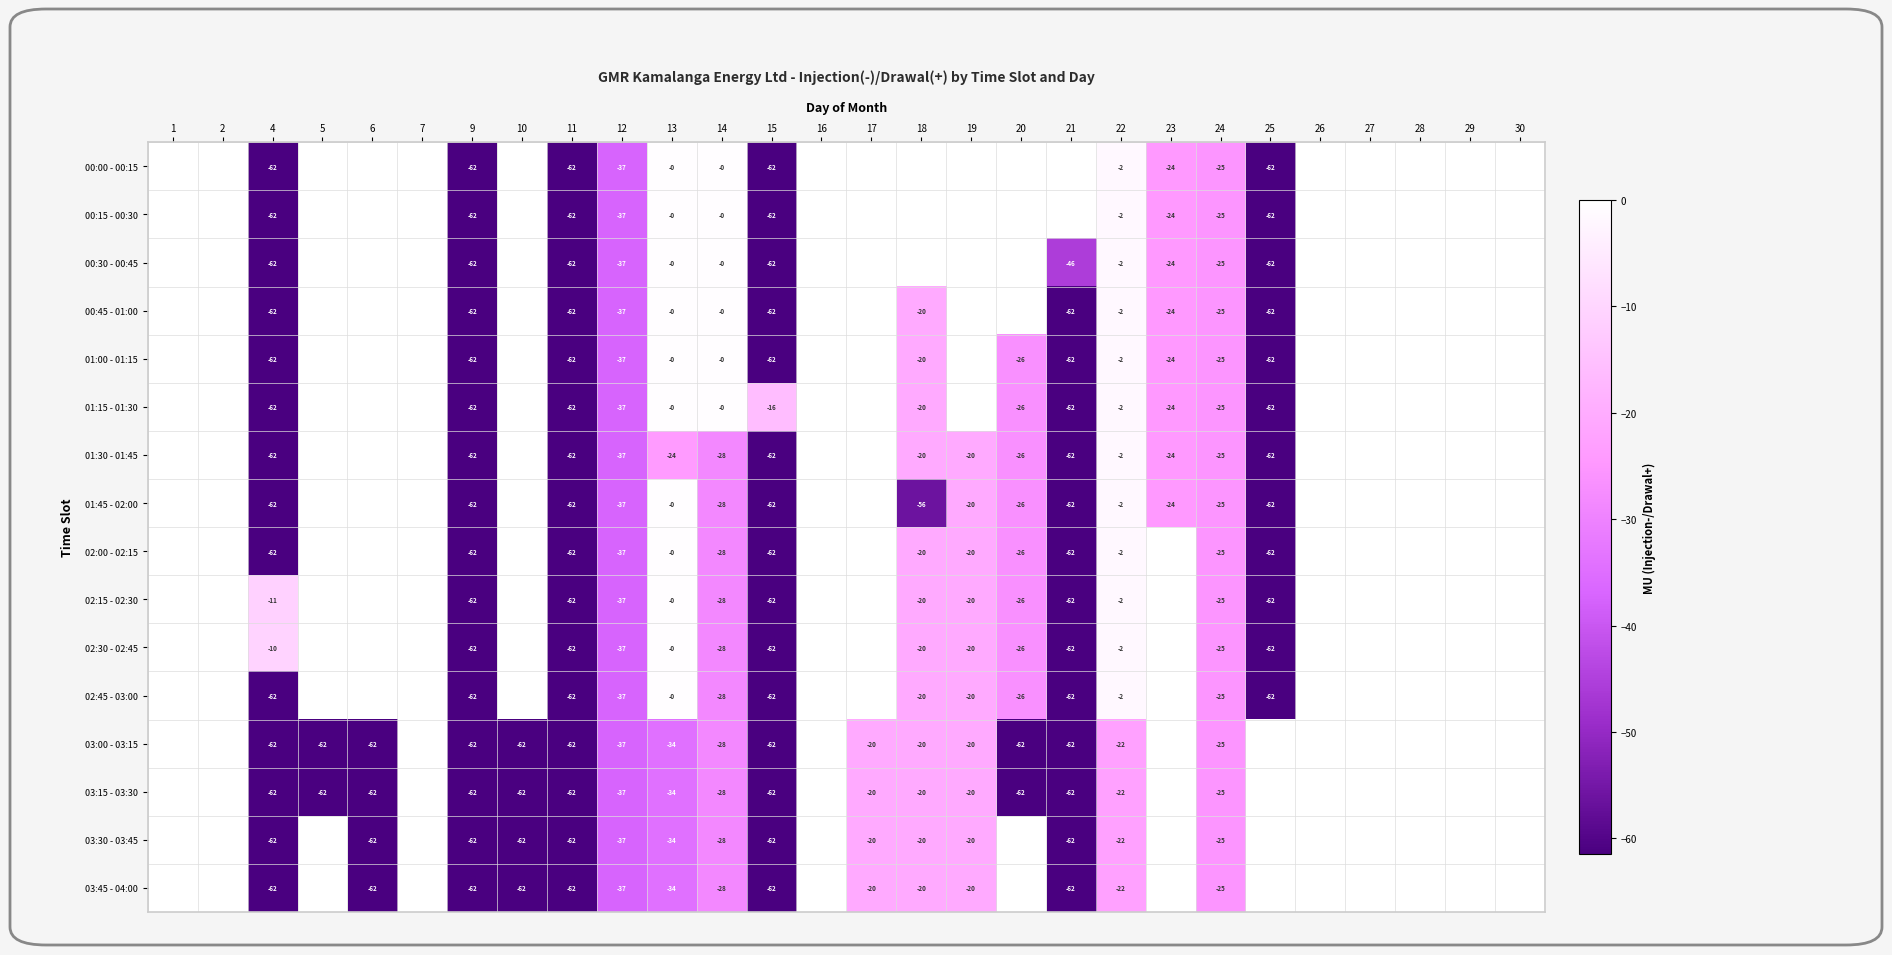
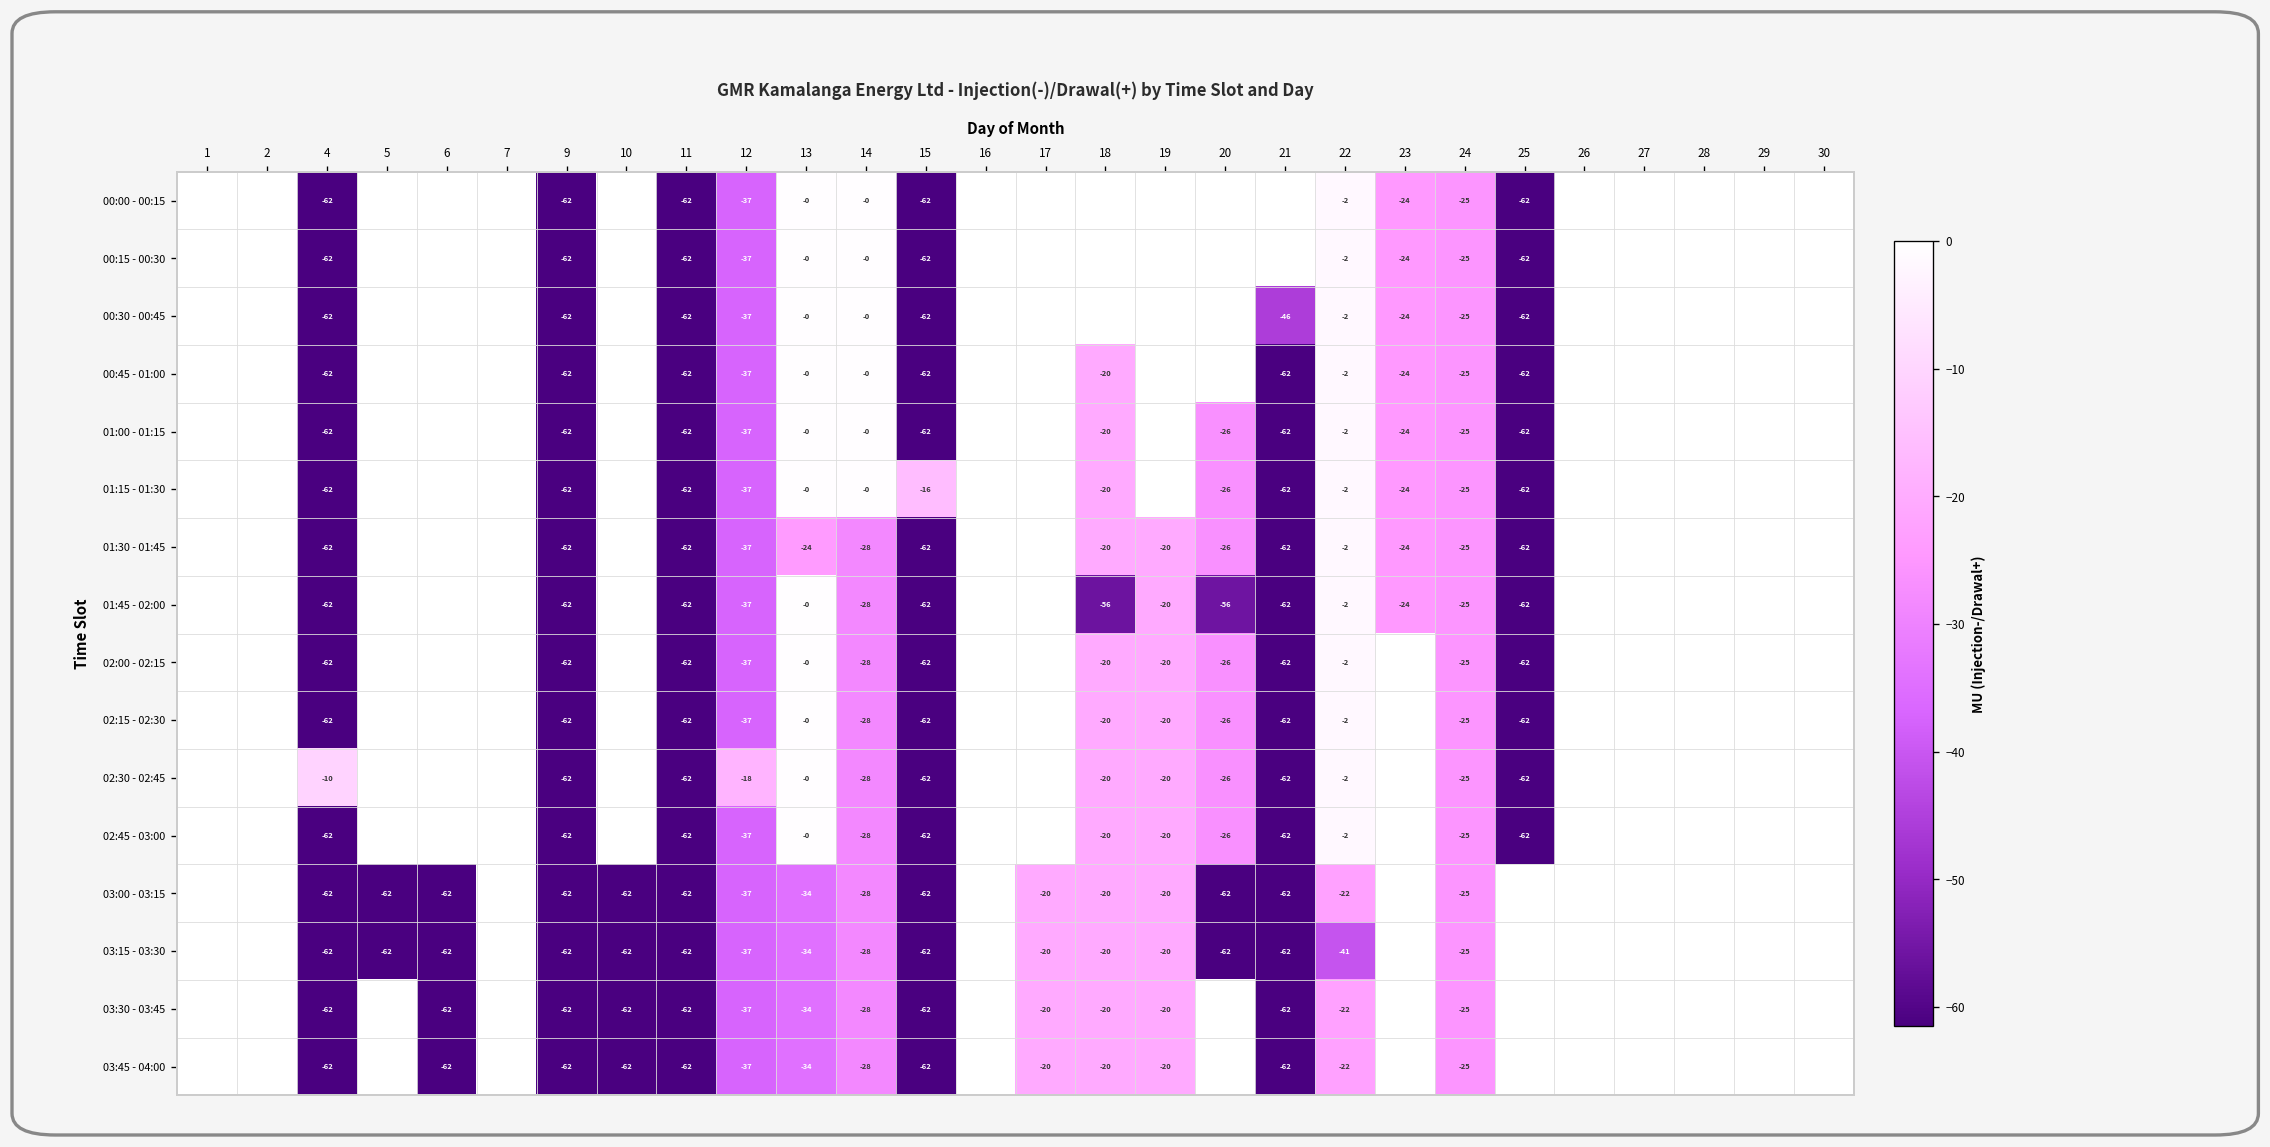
  {
    "01:45 - 02:00": {
      "4": -62,
      "9": -62,
      "11": -62,
      "12": -37,
      "13": -0,
      "14": -28,
      "15": -62,
      "18": -56,
      "19": -20,
-     "20": -26,
+     "20": -56,
      "21": -62,
      "22": -2,
      "23": -24,
      "24": -25,
      "25": -62
    },
    "02:15 - 02:30": {
-     "4": -11,
+     "4": -62,
      "9": -62,
      "11": -62,
      "12": -37,
      "13": -0,
      "14": -28,
      "15": -62,
      "18": -20,
      "19": -20,
      "20": -26,
      "21": -62,
      "22": -2,
      "24": -25,
      "25": -62
    },
    "02:30 - 02:45": {
      "4": -10,
      "9": -62,
      "11": -62,
-     "12": -37,
+     "12": -18,
      "13": -0,
      "14": -28,
      "15": -62,
      "18": -20,
      "19": -20,
      "20": -26,
      "21": -62,
      "22": -2,
      "24": -25,
      "25": -62
    },
    "03:15 - 03:30": {
      "4": -62,
      "5": -62,
      "6": -62,
      "9": -62,
      "10": -62,
      "11": -62,
      "12": -37,
      "13": -34,
      "14": -28,
      "15": -62,
      "17": -20,
      "18": -20,
      "19": -20,
      "20": -62,
      "21": -62,
-     "22": -22,
+     "22": -41,
      "24": -25
    }
  }
